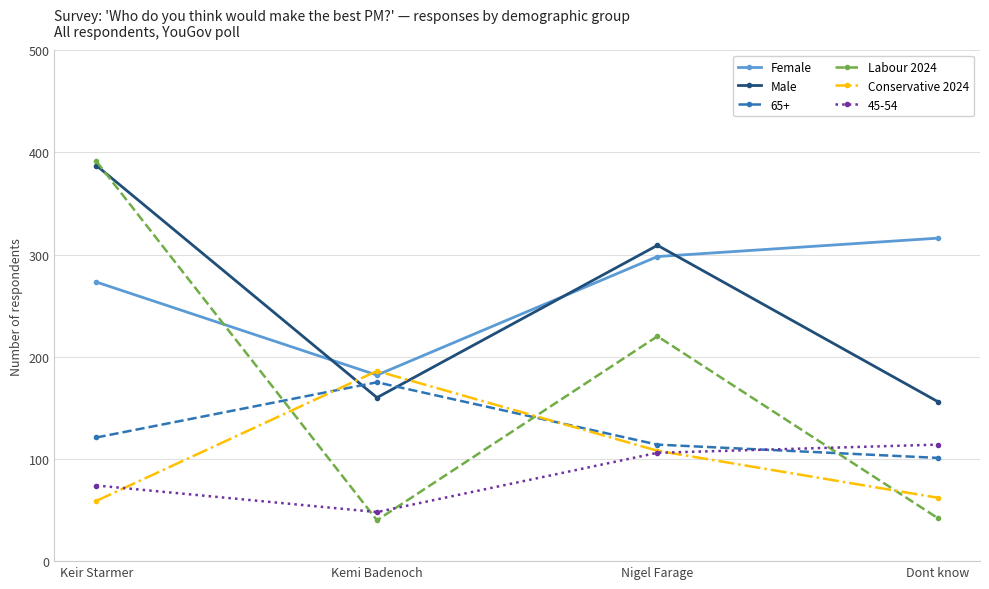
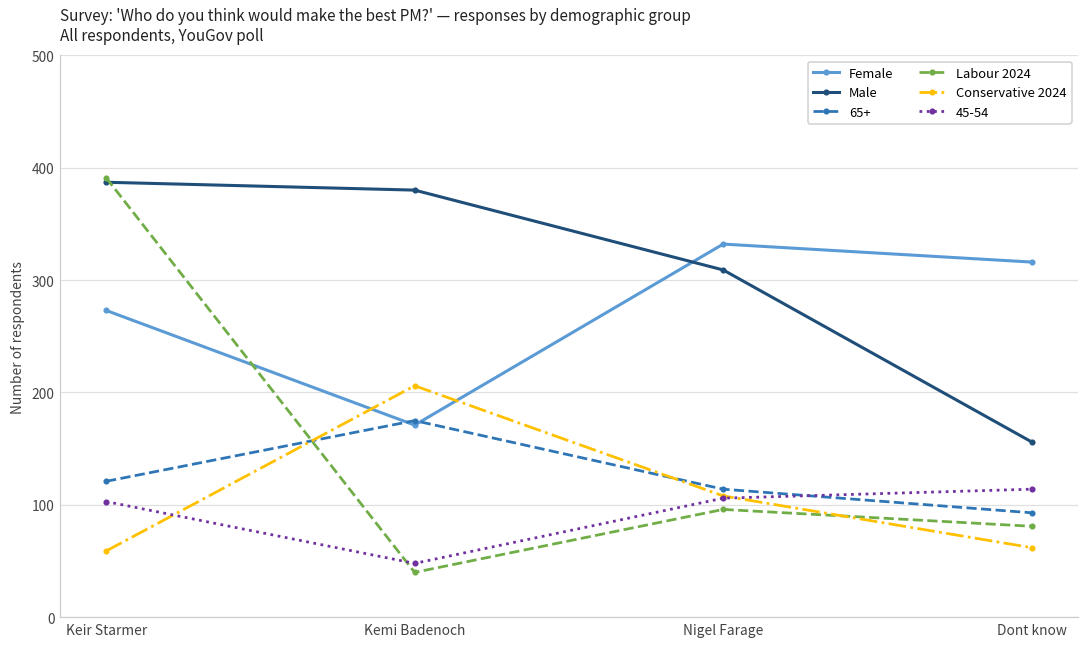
  {
    "Female": {
      "Keir Starmer": 273,
-     "Kemi Badenoch": 182,
-     "Nigel Farage": 298,
+     "Kemi Badenoch": 171,
+     "Nigel Farage": 332,
      "Dont know": 316
    },
    "Male": {
      "Keir Starmer": 387,
-     "Kemi Badenoch": 160,
+     "Kemi Badenoch": 380,
      "Nigel Farage": 309,
      "Dont know": 156
    },
    "65+": {
      "Keir Starmer": 121,
      "Kemi Badenoch": 175,
      "Nigel Farage": 114,
-     "Dont know": 101
+     "Dont know": 93
    },
    "Labour 2024": {
      "Keir Starmer": 391,
      "Kemi Badenoch": 40,
-     "Nigel Farage": 220,
-     "Dont know": 42
+     "Nigel Farage": 96,
+     "Dont know": 81
    },
    "Conservative 2024": {
      "Keir Starmer": 59,
-     "Kemi Badenoch": 186,
+     "Kemi Badenoch": 206,
      "Dont know": 62
    },
    "45-54": {
-     "Keir Starmer": 74,
+     "Keir Starmer": 103,
      "Kemi Badenoch": 48,
      "Dont know": 114
    }
  }
